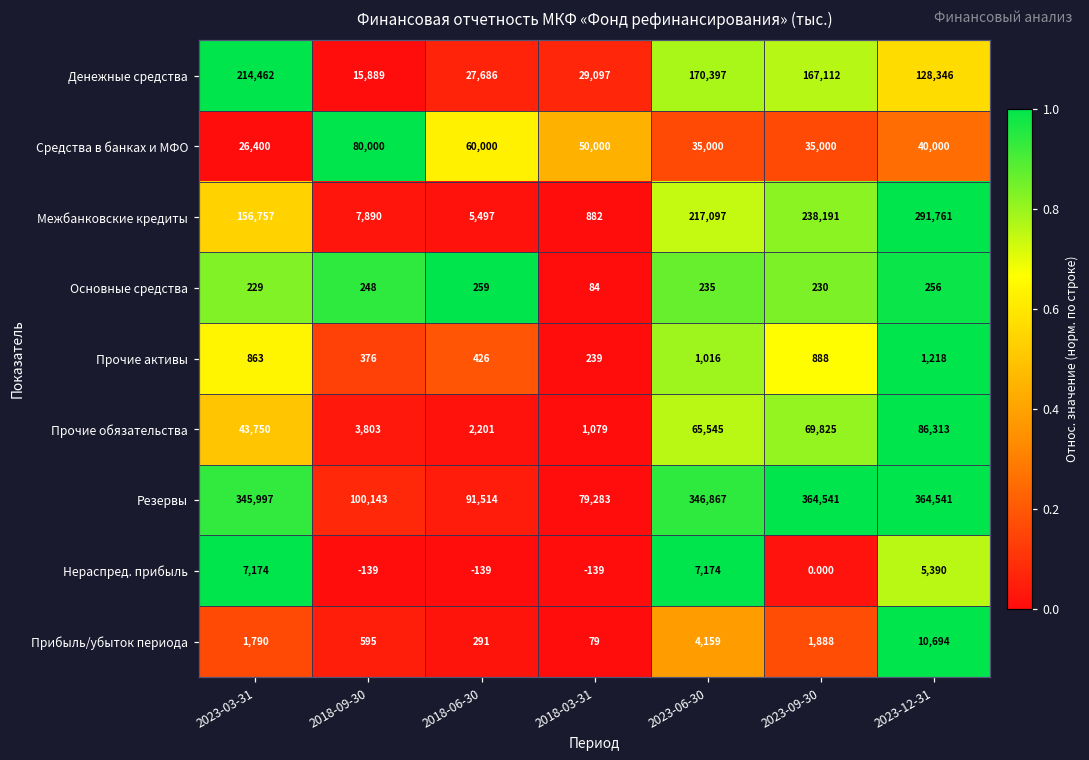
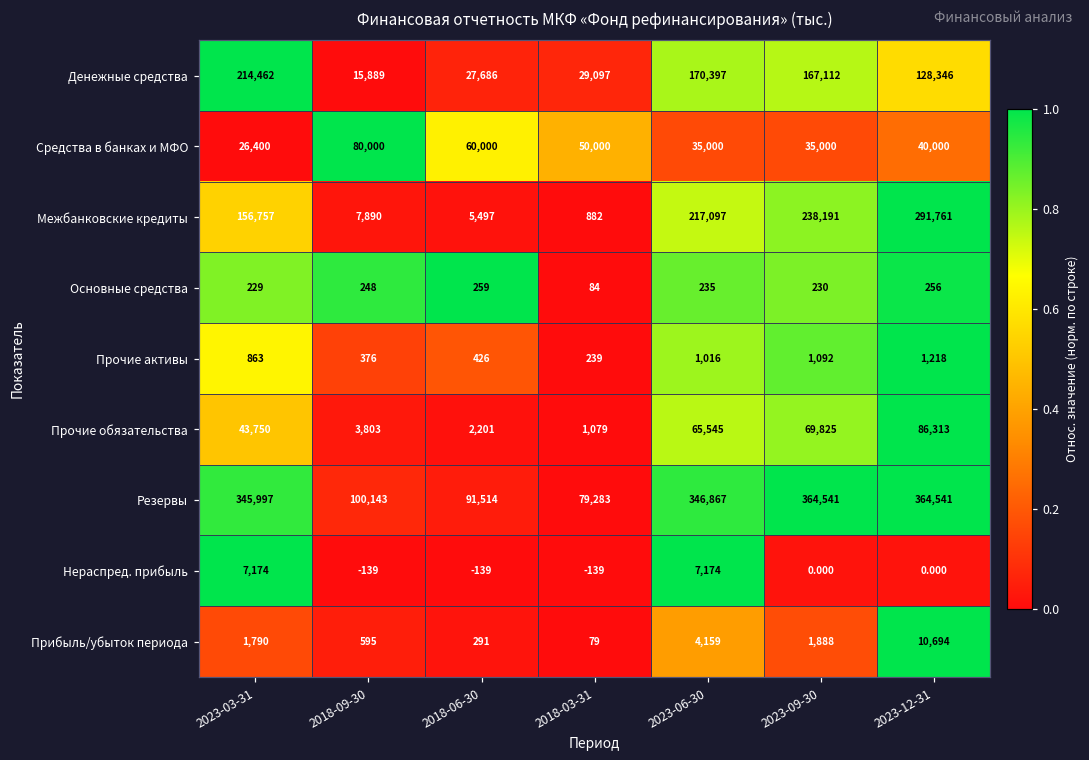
  {
    "Денежные средства": {
      "2023-03-31": "214,462",
      "2018-09-30": "15,889",
      "2018-06-30": "27,686",
      "2018-03-31": "29,097",
      "2023-06-30": "170,397",
      "2023-09-30": "167,112",
      "2023-12-31": "128,346"
    },
    "Средства в банках и МФО": {
      "2023-03-31": "26,400",
      "2018-09-30": "80,000",
      "2018-06-30": "60,000",
      "2018-03-31": "50,000",
      "2023-06-30": "35,000",
      "2023-09-30": "35,000",
      "2023-12-31": "40,000"
    },
    "Межбанковские кредиты": {
      "2023-03-31": "156,757",
      "2018-09-30": "7,890",
      "2018-06-30": "5,497",
      "2018-03-31": "882",
      "2023-06-30": "217,097",
      "2023-09-30": "238,191",
      "2023-12-31": "291,761"
    },
    "Основные средства": {
      "2023-03-31": "229",
      "2018-09-30": "248",
      "2018-06-30": "259",
      "2018-03-31": "84",
      "2023-06-30": "235",
      "2023-09-30": "230",
      "2023-12-31": "256"
    },
    "Прочие активы": {
      "2023-03-31": "863",
      "2018-09-30": "376",
      "2018-06-30": "426",
      "2018-03-31": "239",
      "2023-06-30": "1,016",
-     "2023-09-30": "888",
+     "2023-09-30": "1,092",
      "2023-12-31": "1,218"
    },
    "Прочие обязательства": {
      "2023-03-31": "43,750",
      "2018-09-30": "3,803",
      "2018-06-30": "2,201",
      "2018-03-31": "1,079",
      "2023-06-30": "65,545",
      "2023-09-30": "69,825",
      "2023-12-31": "86,313"
    },
    "Резервы": {
      "2023-03-31": "345,997",
      "2018-09-30": "100,143",
      "2018-06-30": "91,514",
      "2018-03-31": "79,283",
      "2023-06-30": "346,867",
      "2023-09-30": "364,541",
      "2023-12-31": "364,541"
    },
    "Нераспред. прибыль": {
      "2023-03-31": "7,174",
      "2018-09-30": "-139",
      "2018-06-30": "-139",
      "2018-03-31": "-139",
      "2023-06-30": "7,174",
      "2023-09-30": "0.000",
-     "2023-12-31": "5,390"
+     "2023-12-31": "0.000"
    },
    "Прибыль/убыток периода": {
      "2023-03-31": "1,790",
      "2018-09-30": "595",
      "2018-06-30": "291",
      "2018-03-31": "79",
      "2023-06-30": "4,159",
      "2023-09-30": "1,888",
      "2023-12-31": "10,694"
    }
  }
